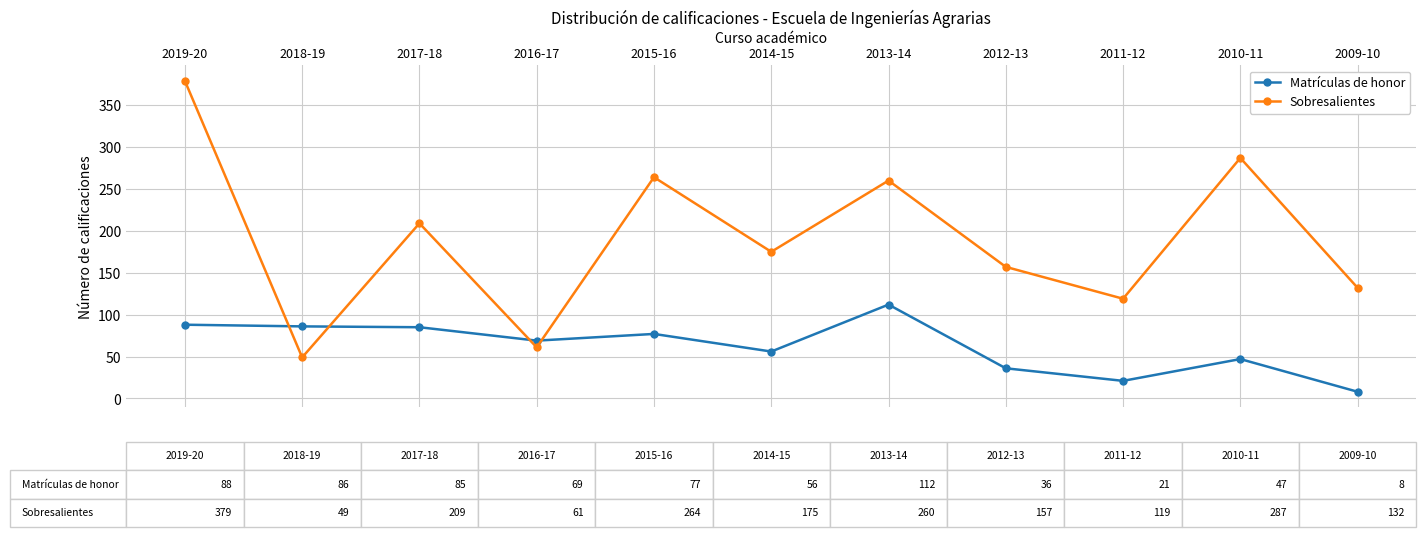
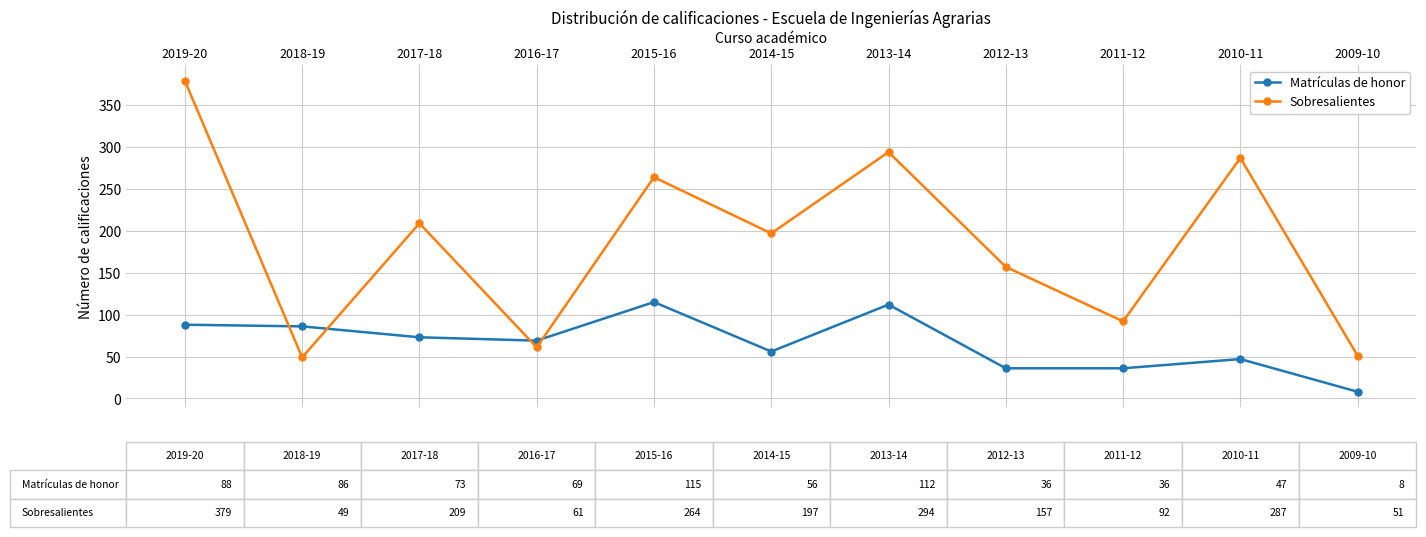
  {
    "Matrículas de honor": {
-     "2017-18": 85,
-     "2015-16": 77,
-     "2011-12": 21
+     "2017-18": 73,
+     "2015-16": 115,
+     "2011-12": 36
    },
    "Sobresalientes": {
-     "2014-15": 175,
-     "2013-14": 260,
-     "2011-12": 119,
-     "2009-10": 132
+     "2014-15": 197,
+     "2013-14": 294,
+     "2011-12": 92,
+     "2009-10": 51
    }
  }
